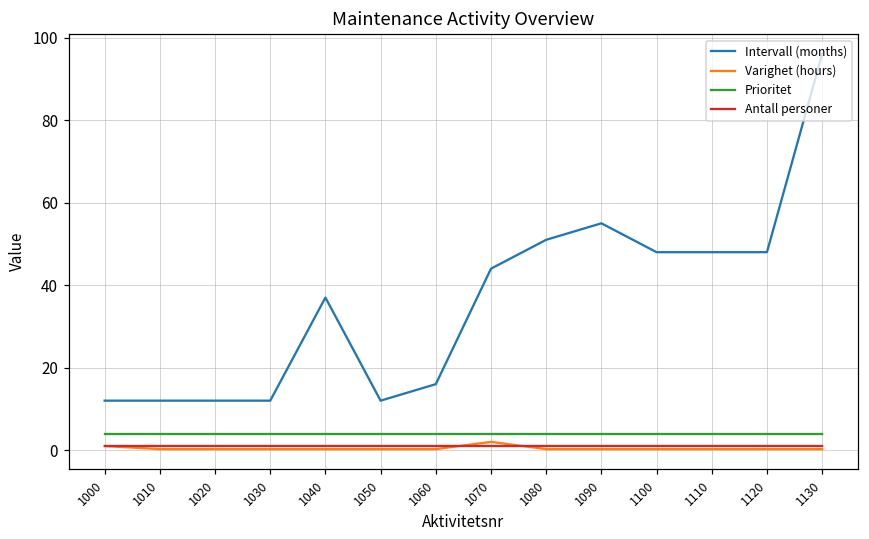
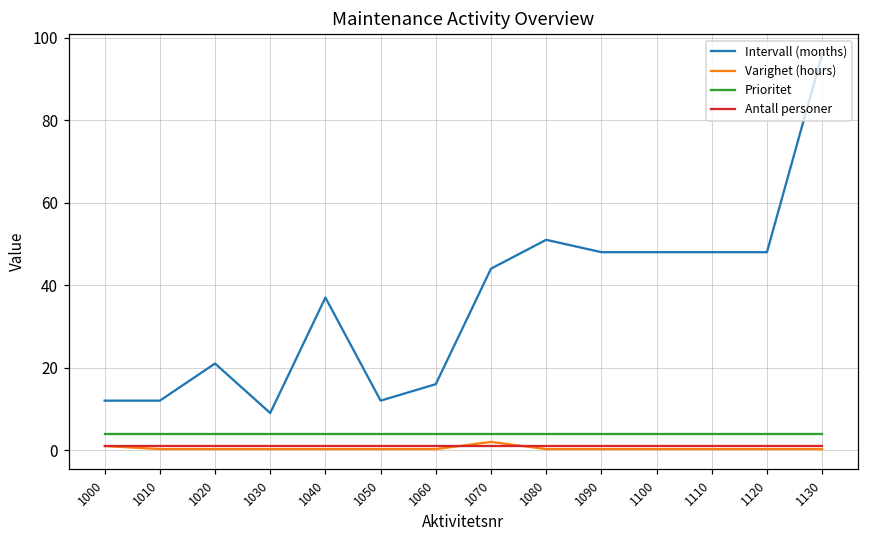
  {
    "Intervall (months)": {
      "1000": 12,
      "1010": 12,
-     "1020": 12,
-     "1030": 12,
+     "1020": 21,
+     "1030": 9,
      "1040": 37,
      "1050": 12,
      "1060": 16,
      "1070": 44,
      "1080": 51,
-     "1090": 55,
+     "1090": 48,
      "1100": 48,
      "1110": 48,
      "1120": 48
    },
    "Varighet (hours)": {
      "1010": 0,
      "1020": 0,
      "1030": 0,
      "1040": 0,
      "1050": 0,
      "1060": 0,
      "1070": 2,
      "1080": 0,
      "1090": 0,
      "1100": 0,
      "1110": 0,
      "1120": 0,
      "1130": 0
    },
    "Prioritet": {
      "1000": 4,
      "1010": 4,
      "1020": 4,
      "1030": 4,
      "1040": 4,
      "1050": 4,
      "1060": 4,
      "1070": 4,
      "1080": 4,
      "1090": 4,
      "1100": 4,
      "1110": 4,
      "1120": 4,
      "1130": 4
    },
    "Antall personer": {
      "1010": 1,
      "1020": 1,
      "1030": 1,
      "1040": 1,
      "1050": 1,
      "1060": 1,
      "1070": 1,
      "1080": 1,
      "1090": 1,
      "1100": 1,
      "1110": 1,
      "1120": 1,
      "1130": 1
    }
  }
